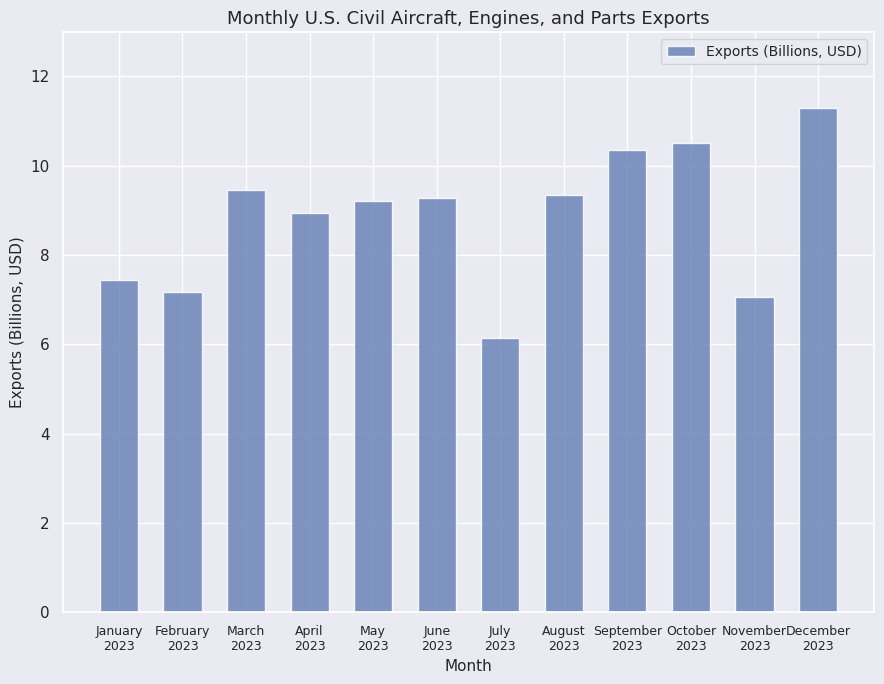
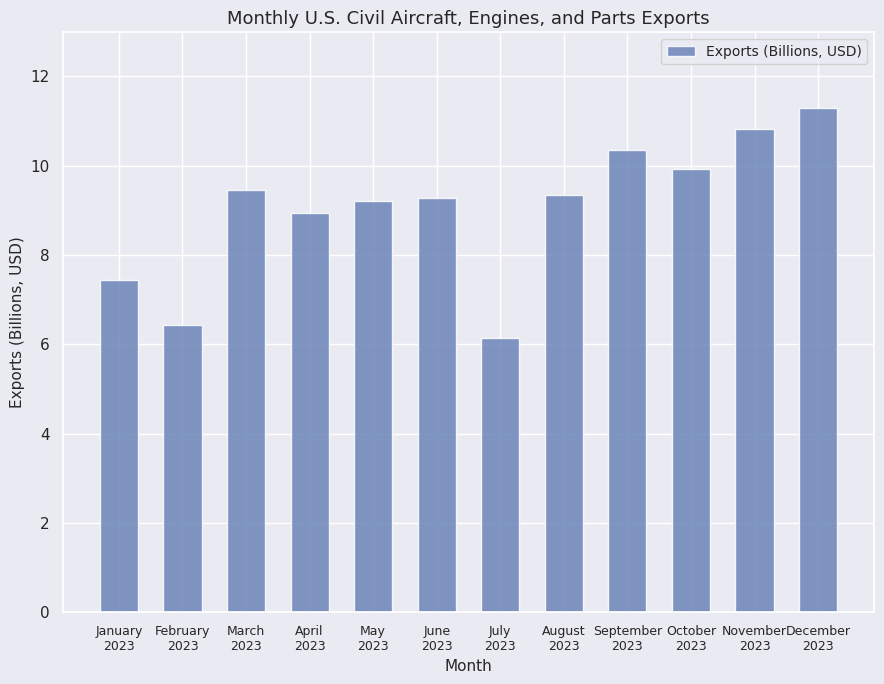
  {
    "January 2023": 7.4,
-   "February 2023": 7.2,
+   "February 2023": 6.4,
    "March 2023": 9.5,
    "April 2023": 8.9,
    "May 2023": 9.2,
    "June 2023": 9.3,
    "July 2023": 6.1,
    "August 2023": 9.4,
    "September 2023": 10.4,
-   "October 2023": 10.5,
-   "November 2023": 7.1,
+   "October 2023": 9.9,
+   "November 2023": 10.8,
    "December 2023": 11.3
  }
